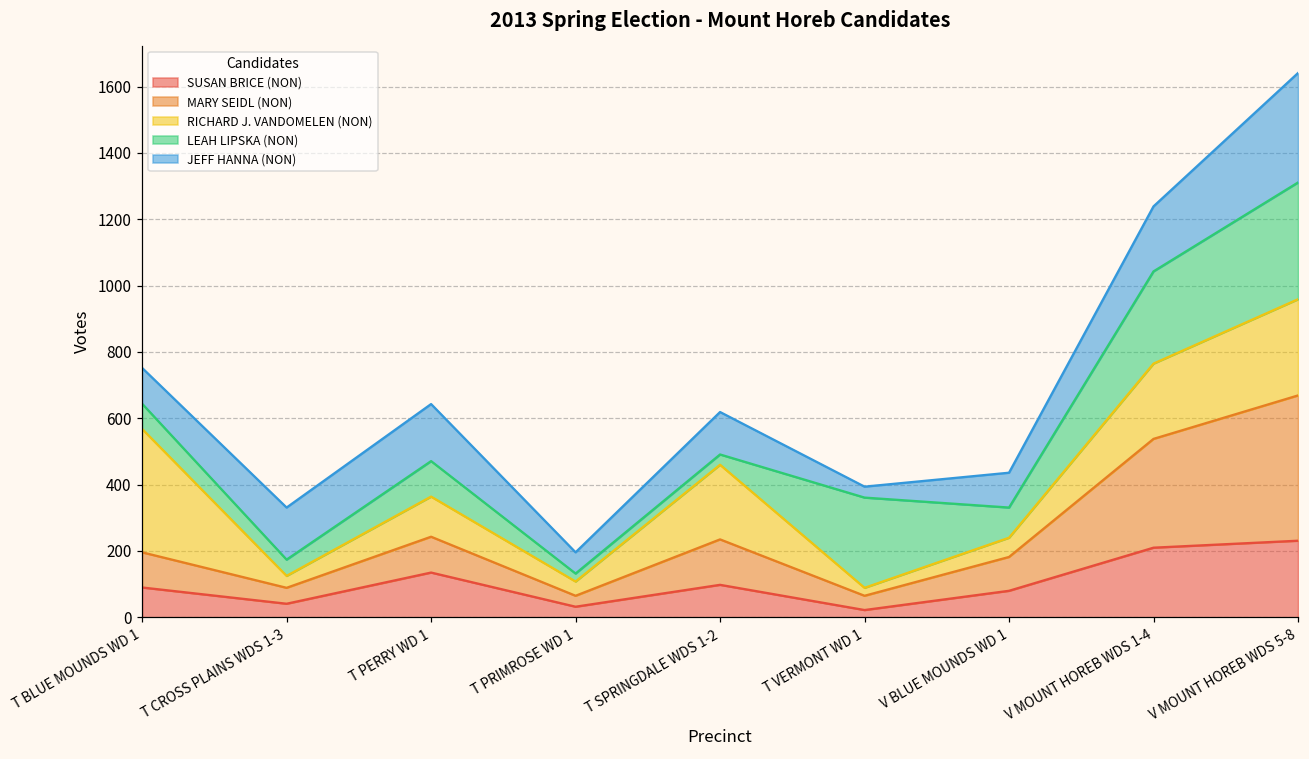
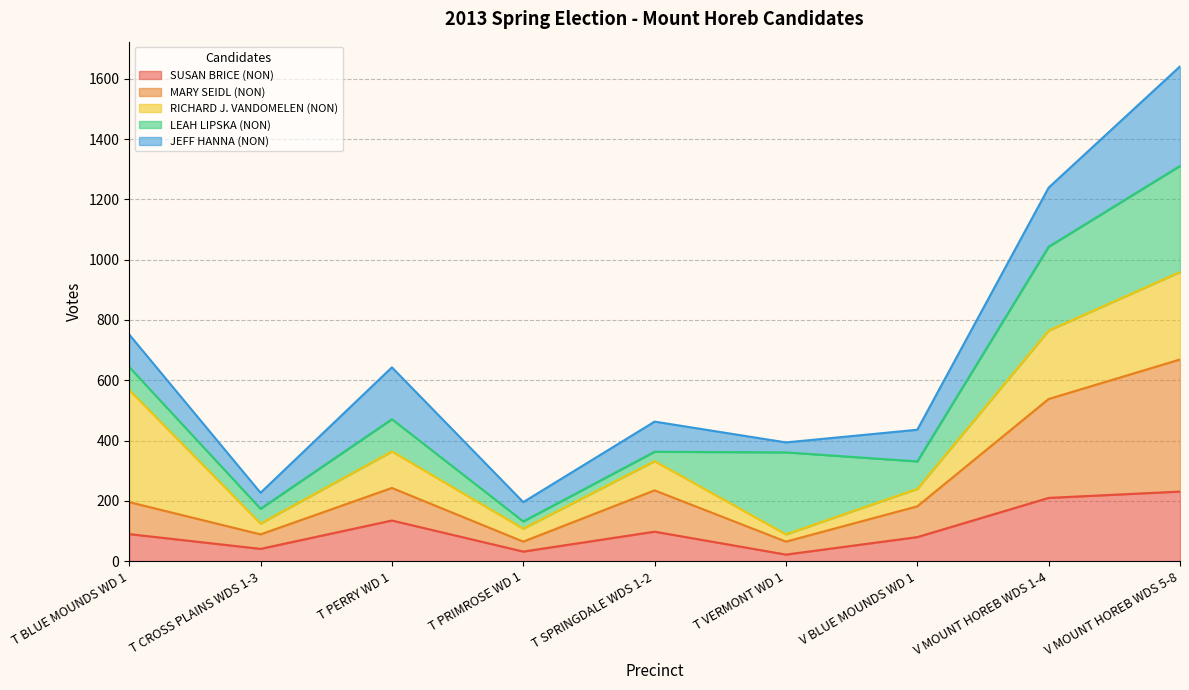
  {
    "RICHARD J. VANDOMELEN (NON)": {
      "T BLUE MOUNDS WD 1": 370,
      "T CROSS PLAINS WDS 1-3": 40,
      "T PERRY WD 1": 120,
      "T PRIMROSE WD 1": 40,
-     "T SPRINGDALE WDS 1-2": 230,
+     "T SPRINGDALE WDS 1-2": 100,
      "T VERMONT WD 1": 20,
      "V BLUE MOUNDS WD 1": 60,
      "V MOUNT HOREB WDS 1-4": 230,
      "V MOUNT HOREB WDS 5-8": 290
    },
    "LEAH LIPSKA (NON)": {
      "T BLUE MOUNDS WD 1": 80,
      "T CROSS PLAINS WDS 1-3": 50,
      "T PERRY WD 1": 110,
      "T PRIMROSE WD 1": 20,
      "T SPRINGDALE WDS 1-2": 30,
      "T VERMONT WD 1": 270,
      "V BLUE MOUNDS WD 1": 90,
      "V MOUNT HOREB WDS 1-4": 280,
      "V MOUNT HOREB WDS 5-8": 350
    },
    "JEFF HANNA (NON)": {
      "T BLUE MOUNDS WD 1": 110,
-     "T CROSS PLAINS WDS 1-3": 160,
+     "T CROSS PLAINS WDS 1-3": 50,
      "T PERRY WD 1": 170,
      "T PRIMROSE WD 1": 60,
-     "T SPRINGDALE WDS 1-2": 130,
+     "T SPRINGDALE WDS 1-2": 100,
      "T VERMONT WD 1": 30,
      "V BLUE MOUNDS WD 1": 110,
      "V MOUNT HOREB WDS 1-4": 200,
      "V MOUNT HOREB WDS 5-8": 330
    }
  }
